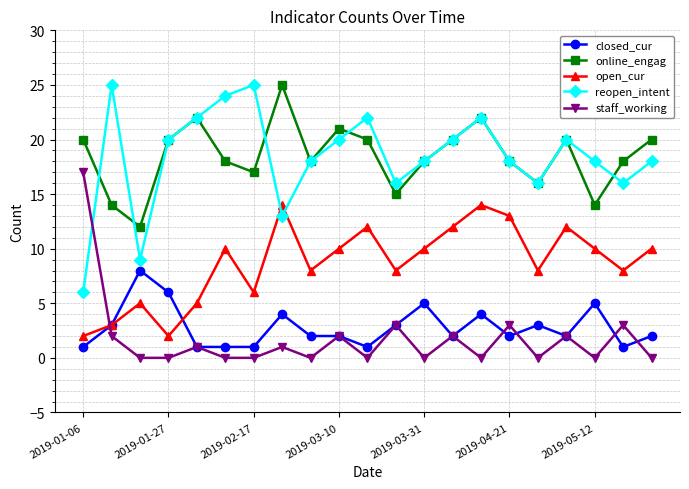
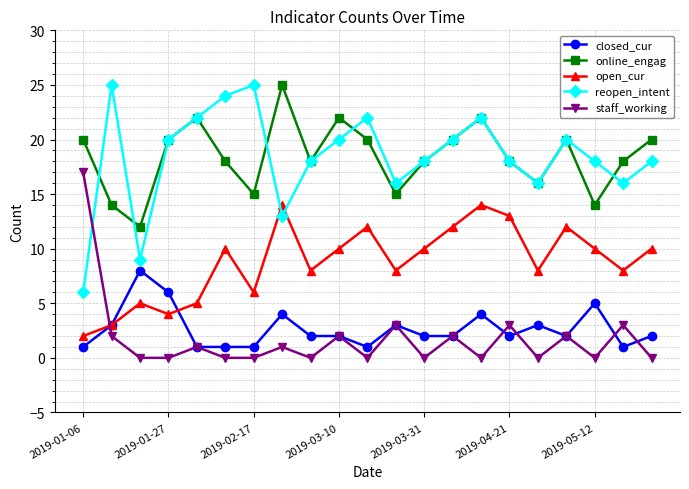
  {
    "closed_cur": {
      "2019-01-06": 1,
      "2019-01-27": 6,
      "2019-02-17": 1,
-     "2019-03-31": 5,
+     "2019-03-31": 2,
      "2019-04-21": 2,
      "2019-05-12": 5
    },
    "online_engag": {
      "2019-01-06": 20,
-     "2019-02-17": 17,
-     "2019-03-10": 21,
+     "2019-02-17": 15,
+     "2019-03-10": 22,
      "2019-05-12": 14
    },
    "open_cur": {
      "2019-01-06": 2,
-     "2019-01-27": 2,
+     "2019-01-27": 4,
      "2019-02-17": 6,
      "2019-03-10": 10,
      "2019-03-31": 10,
      "2019-04-21": 13,
      "2019-05-12": 10
    },
    "reopen_intent": {
      "2019-01-06": 6,
      "2019-02-17": 25,
      "2019-03-10": 20,
      "2019-05-12": 18
    },
    "staff_working": {
      "2019-01-06": 17,
      "2019-01-27": 0,
      "2019-02-17": 0,
      "2019-03-31": 0,
      "2019-04-21": 3,
      "2019-05-12": 0
    }
  }
